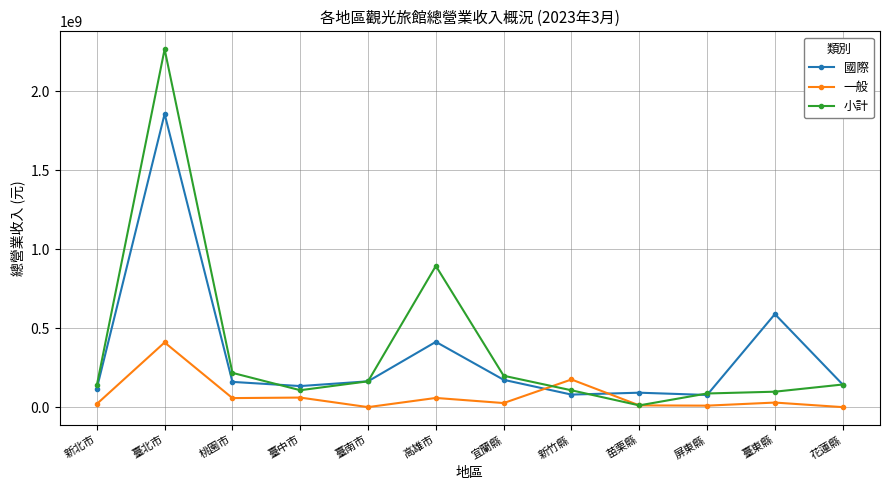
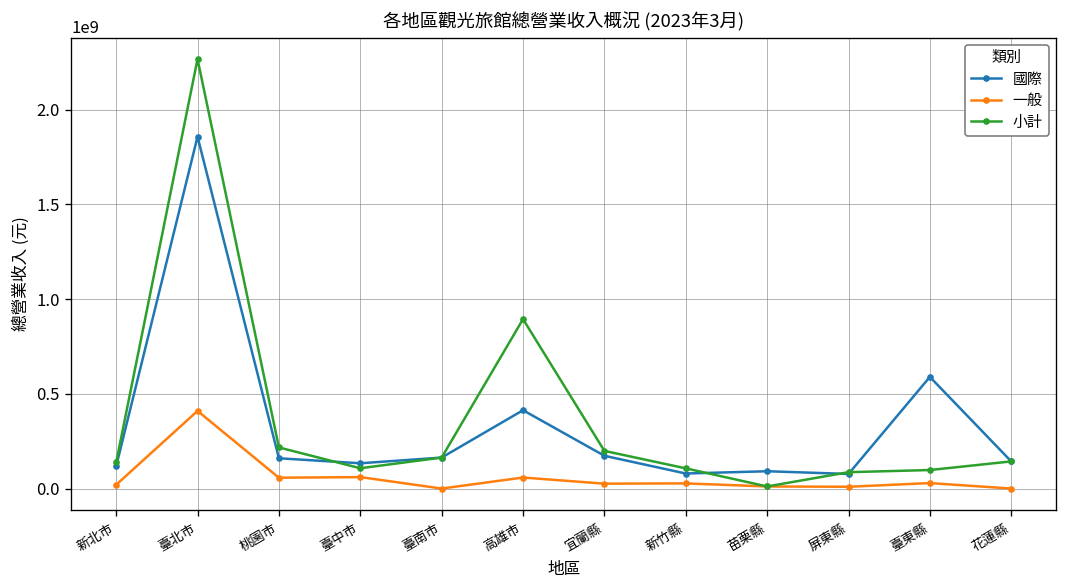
  {
    "國際": {
      "新北市": 120000000,
      "臺北市": 1860000000,
      "桃園市": 160000000,
      "臺中市": 130000000,
      "高雄市": 410000000,
      "宜蘭縣": 170000000,
      "新竹縣": 80000000,
      "苗栗縣": 90000000,
      "臺東縣": 590000000
    },
    "一般": {
      "新北市": 20000000,
      "臺北市": 410000000,
      "桃園市": 60000000,
      "臺中市": 60000000,
      "臺南市": 0,
      "高雄市": 60000000,
      "宜蘭縣": 30000000,
-     "新竹縣": 180000000,
+     "新竹縣": 30000000,
      "屏東縣": 10000000,
      "臺東縣": 30000000,
      "花蓮縣": 0
    },
    "小計": {
      "新北市": 140000000,
      "臺北市": 2270000000,
      "桃園市": 220000000,
      "臺中市": 110000000,
      "高雄市": 890000000,
      "宜蘭縣": 200000000,
      "新竹縣": 110000000,
      "臺東縣": 100000000
    }
  }
